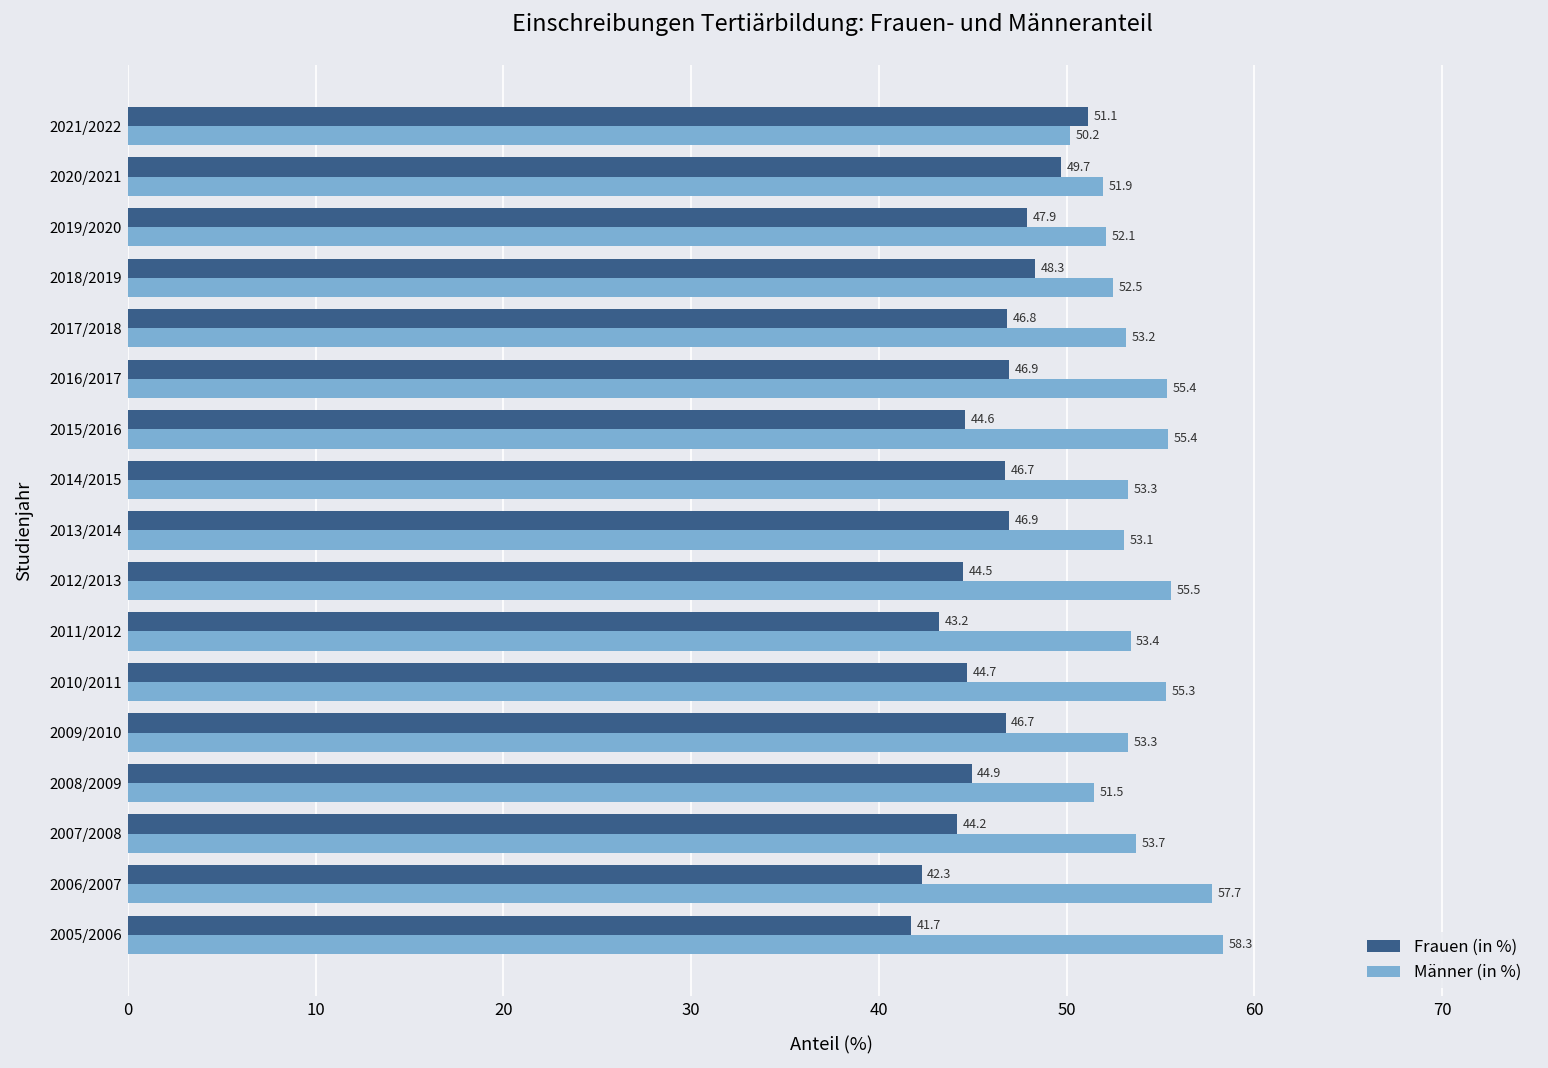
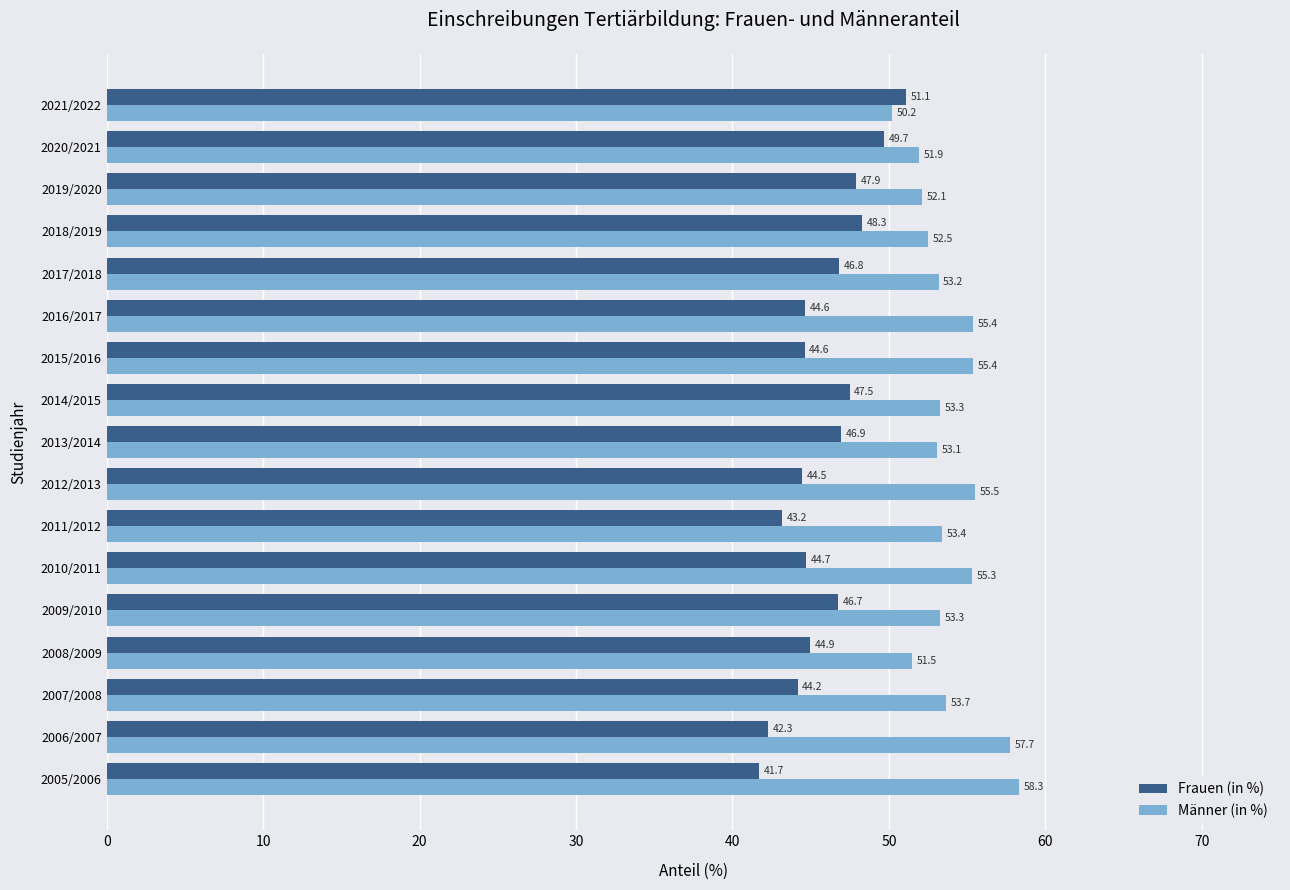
  {
    "Frauen (in %)": {
      "2021/2022": 51.1,
      "2020/2021": 49.7,
      "2019/2020": 47.9,
      "2018/2019": 48.3,
      "2017/2018": 46.8,
-     "2016/2017": 46.9,
+     "2016/2017": 44.6,
      "2015/2016": 44.6,
-     "2014/2015": 46.7,
+     "2014/2015": 47.5,
      "2013/2014": 46.9,
      "2012/2013": 44.5,
      "2011/2012": 43.2,
      "2010/2011": 44.7,
      "2009/2010": 46.7,
      "2008/2009": 44.9,
      "2007/2008": 44.2,
      "2006/2007": 42.3,
      "2005/2006": 41.7
    },
    "Männer (in %)": {
      "2021/2022": 50.2,
      "2020/2021": 51.9,
      "2019/2020": 52.1,
      "2018/2019": 52.5,
      "2017/2018": 53.2,
      "2016/2017": 55.4,
      "2015/2016": 55.4,
      "2014/2015": 53.3,
      "2013/2014": 53.1,
      "2012/2013": 55.5,
      "2011/2012": 53.4,
      "2010/2011": 55.3,
      "2009/2010": 53.3,
      "2008/2009": 51.5,
      "2007/2008": 53.7,
      "2006/2007": 57.7,
      "2005/2006": 58.3
    }
  }
